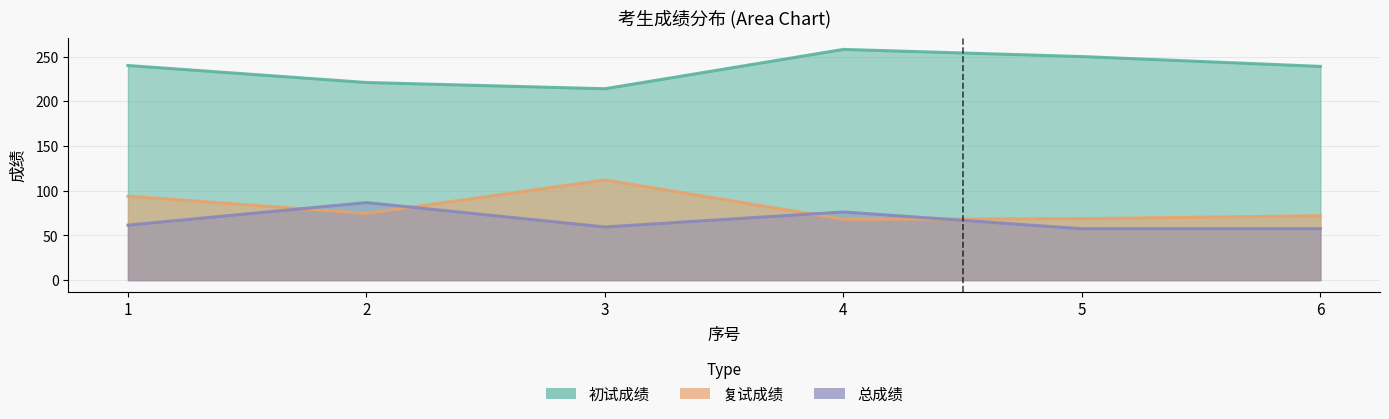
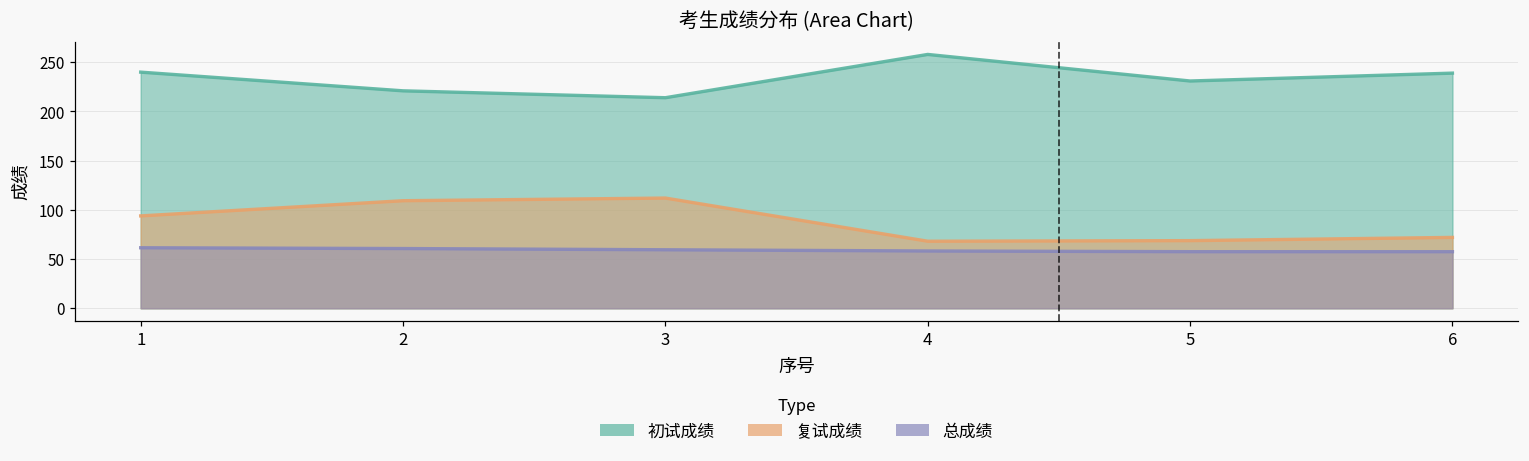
  {
    "初试成绩": {
      "1": 240,
      "2": 220,
      "3": 210,
      "4": 260,
-     "5": 250,
+     "5": 230,
      "6": 240
    },
    "复试成绩": {
      "1": 90,
-     "2": 70,
+     "2": 110,
      "3": 110,
      "4": 70,
      "5": 70,
      "6": 70
    },
    "总成绩": {
      "1": 60,
-     "2": 90,
+     "2": 60,
      "3": 60,
-     "4": 80,
+     "4": 60,
      "5": 60,
      "6": 60
    }
  }
